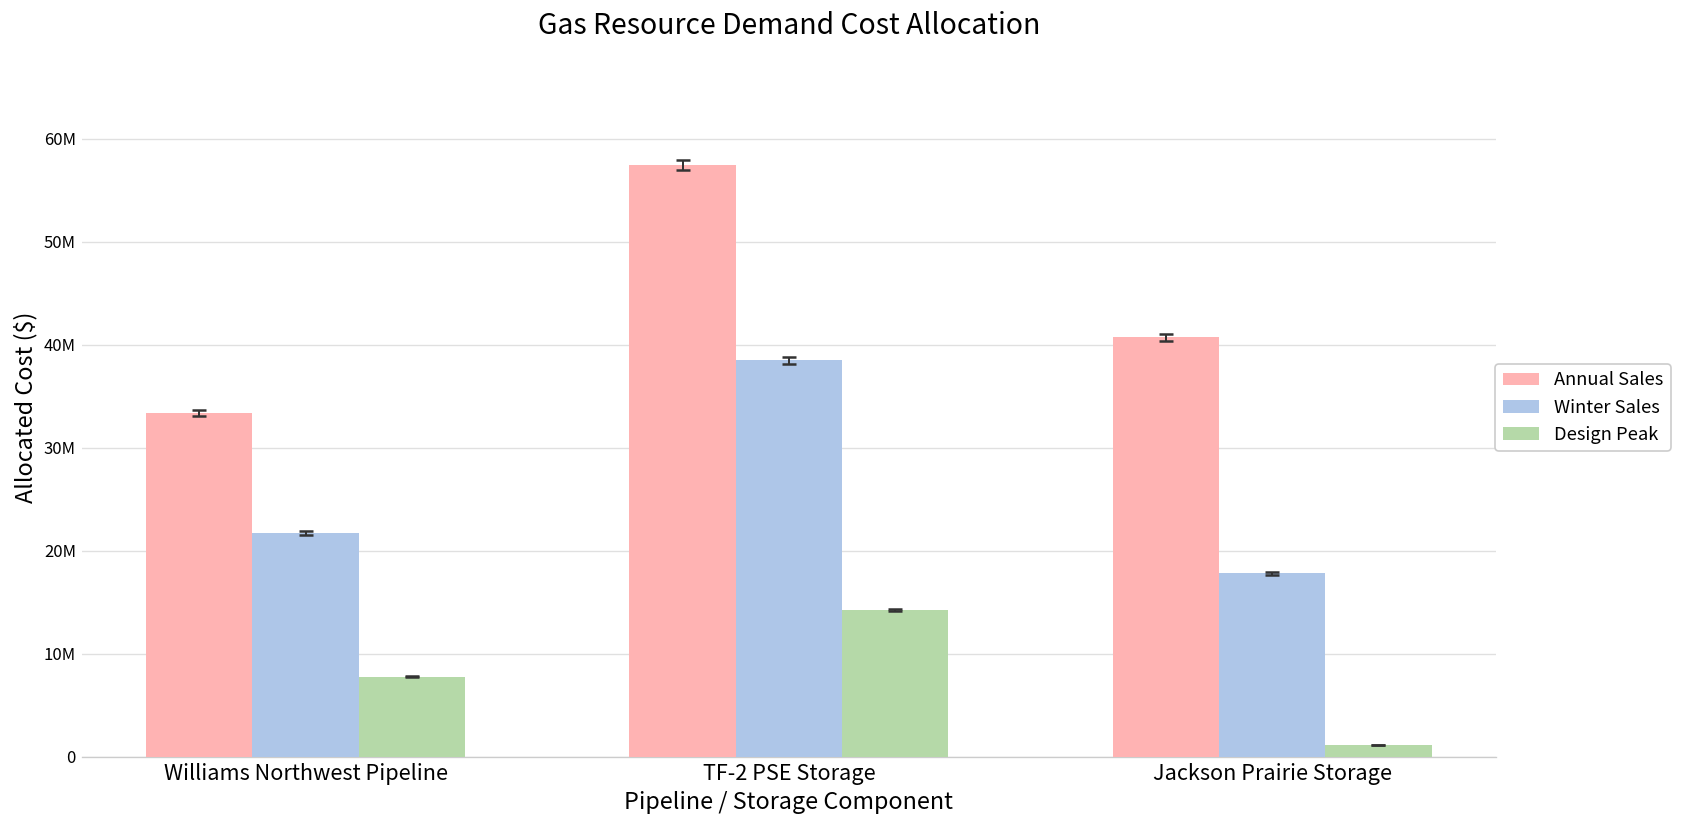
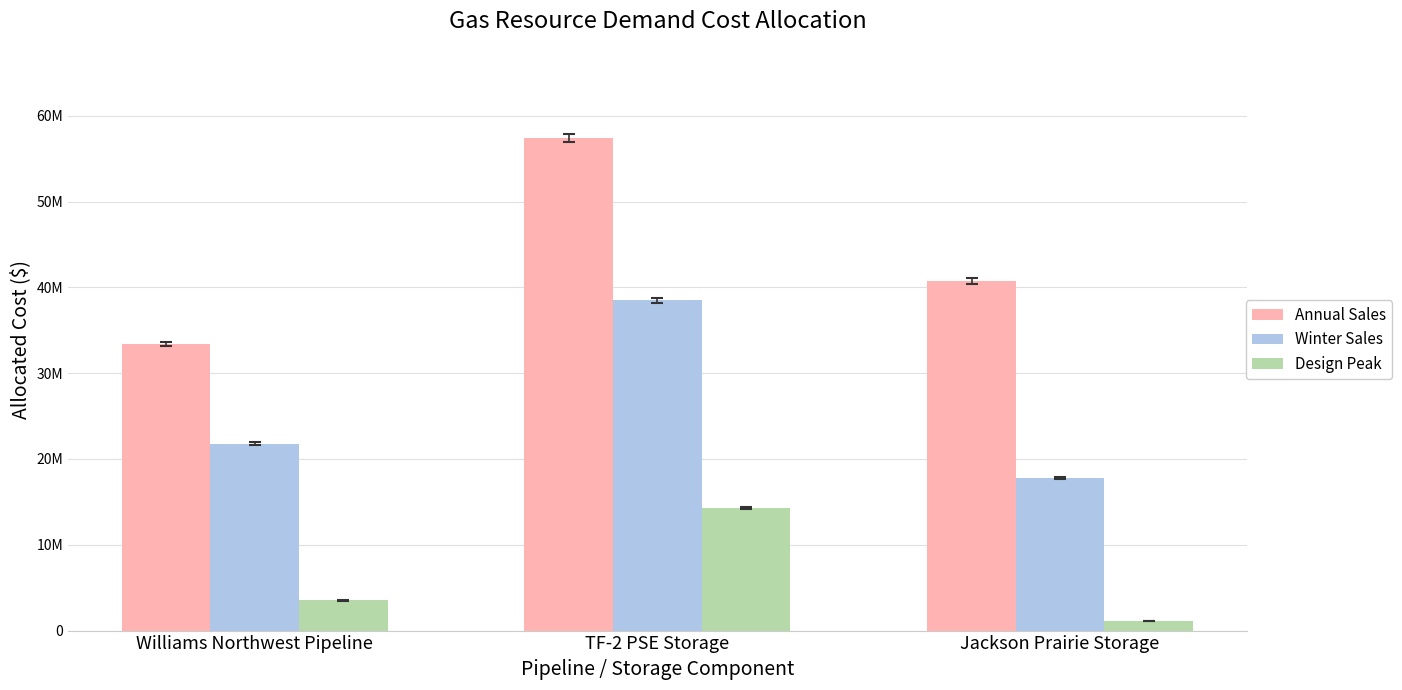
  {
    "Annual Sales": {
      "Williams Northwest Pipeline": 33000000,
      "TF-2 PSE Storage": 57000000,
      "Jackson Prairie Storage": 41000000
    },
    "Winter Sales": {
      "Williams Northwest Pipeline": 22000000,
      "TF-2 PSE Storage": 38000000,
      "Jackson Prairie Storage": 18000000
    },
    "Design Peak": {
-     "Williams Northwest Pipeline": 8000000,
+     "Williams Northwest Pipeline": 4000000,
      "TF-2 PSE Storage": 14000000,
      "Jackson Prairie Storage": 1000000
    }
  }
